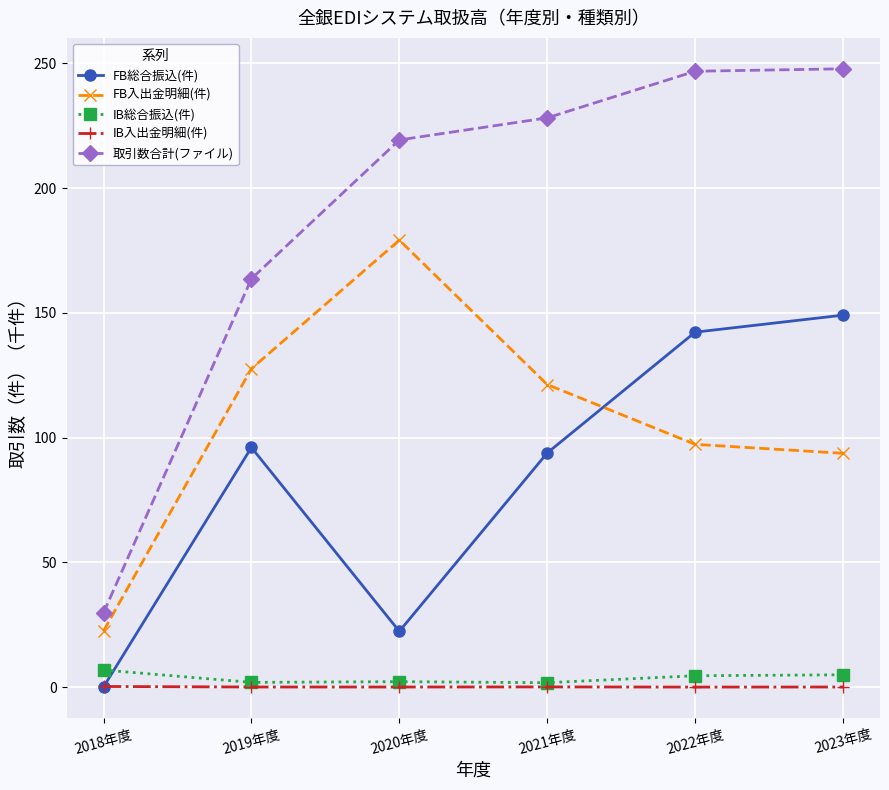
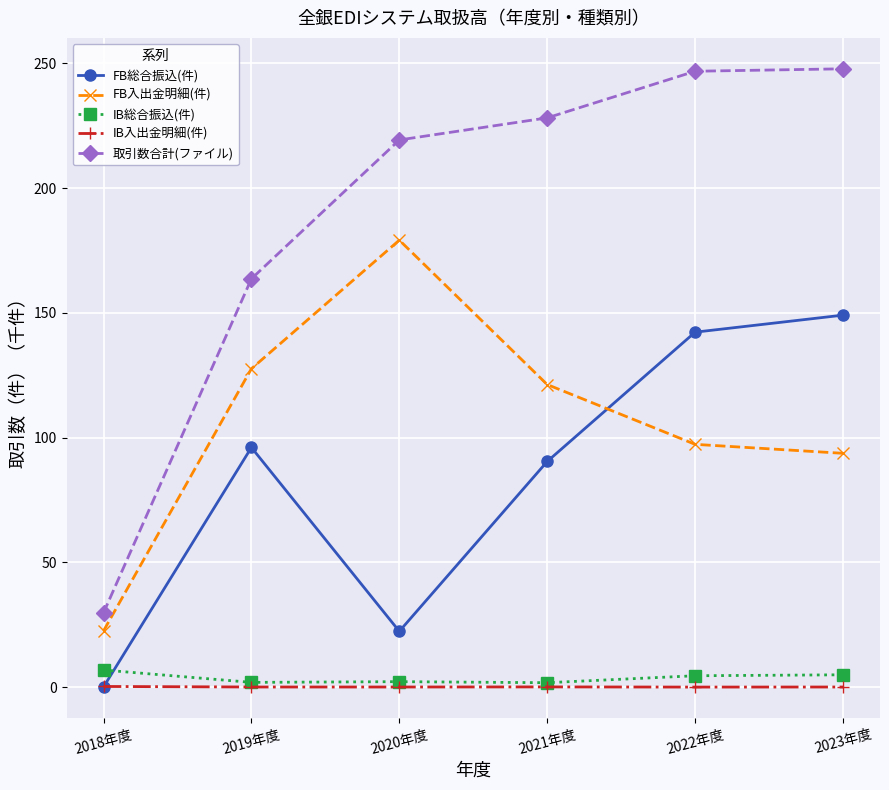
  {
    "FB総合振込(件)": {
      "2019年度": 96,
      "2020年度": 22,
-     "2021年度": 94,
+     "2021年度": 90,
      "2022年度": 142,
      "2023年度": 149
    },
    "FB入出金明細(件)": {
      "2018年度": 23,
      "2019年度": 128,
      "2020年度": 179,
      "2021年度": 121,
      "2022年度": 97,
      "2023年度": 94
    },
    "IB総合振込(件)": {
      "2018年度": 7,
      "2019年度": 2,
      "2020年度": 2,
      "2021年度": 2,
      "2022年度": 5,
      "2023年度": 5
    },
    "IB入出金明細(件)": {
      "2019年度": 0,
      "2020年度": 0,
      "2021年度": 0,
      "2022年度": 0,
      "2023年度": 0
    },
    "取引数合計(ファイル)": {
      "2018年度": 30,
      "2019年度": 164,
      "2020年度": 219,
      "2021年度": 228,
      "2022年度": 247,
      "2023年度": 248
    }
  }
